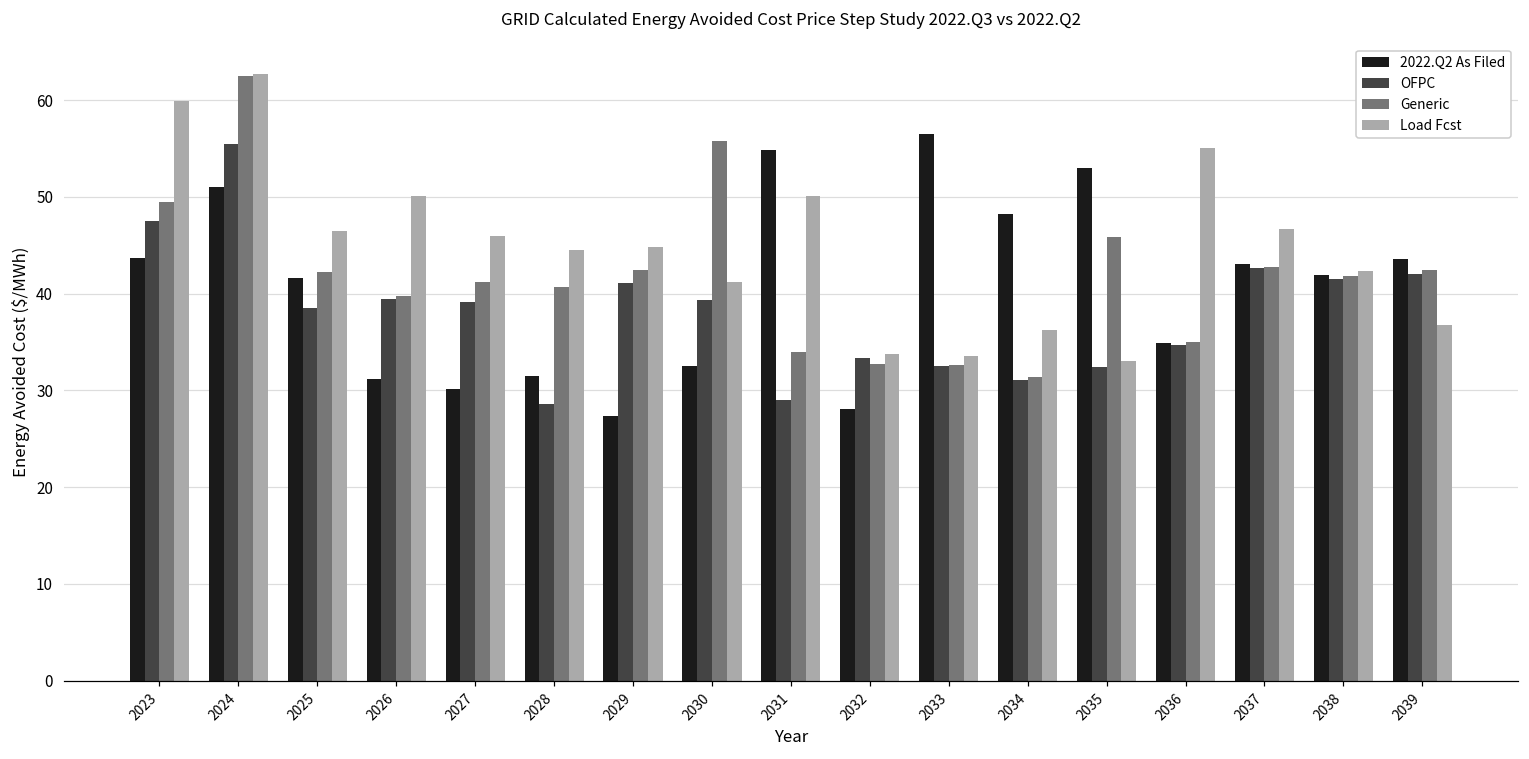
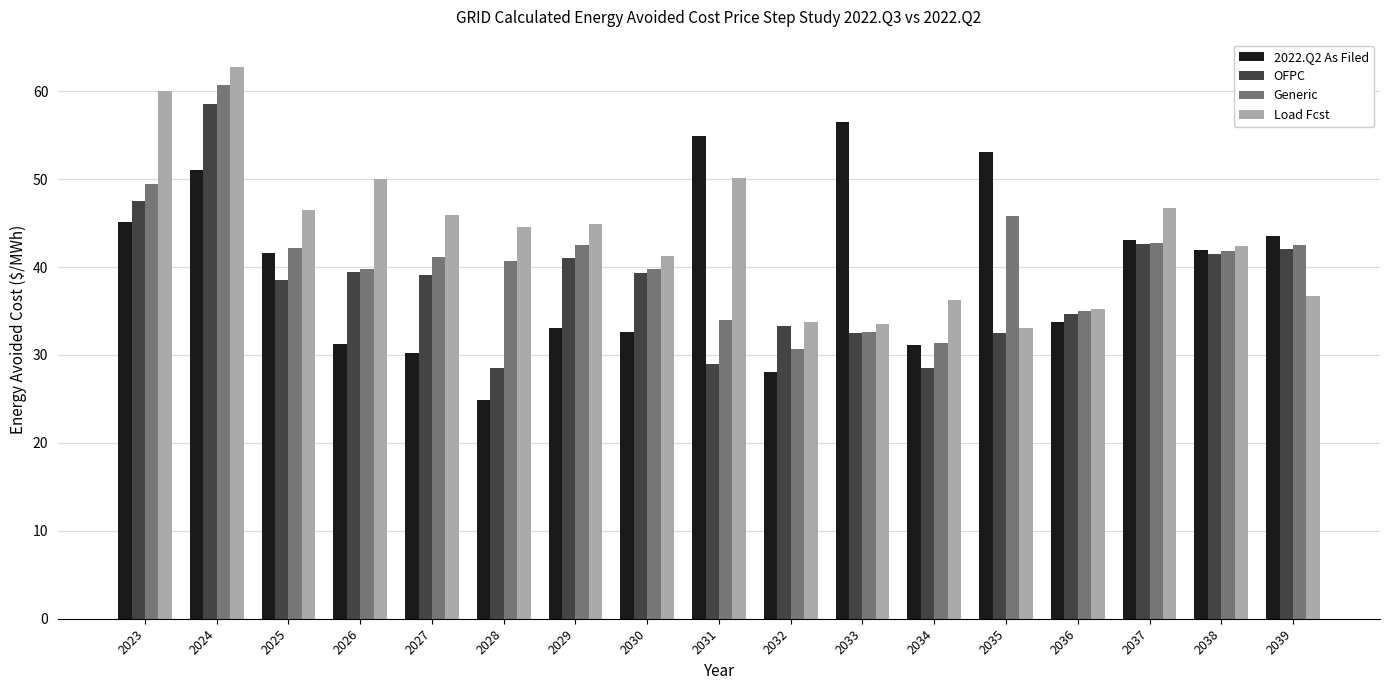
  {
    "2022.Q2 As Filed": {
-     "2023": 44,
+     "2023": 45,
      "2024": 51,
      "2025": 42,
      "2026": 31,
      "2027": 30,
-     "2028": 32,
-     "2029": 27,
+     "2028": 25,
+     "2029": 33,
      "2030": 33,
      "2031": 55,
      "2032": 28,
      "2033": 57,
-     "2034": 48,
+     "2034": 31,
      "2035": 53,
-     "2036": 35,
+     "2036": 34,
      "2037": 43,
      "2038": 42,
      "2039": 44
    },
    "OFPC": {
      "2023": 48,
-     "2024": 55,
+     "2024": 59,
      "2025": 39,
      "2026": 39,
      "2027": 39,
      "2028": 29,
      "2029": 41,
      "2030": 39,
      "2031": 29,
      "2032": 33,
      "2033": 32,
-     "2034": 31,
+     "2034": 29,
      "2035": 32,
      "2036": 35,
      "2037": 43,
      "2038": 41,
      "2039": 42
    },
    "Generic": {
      "2023": 49,
-     "2024": 63,
+     "2024": 61,
      "2025": 42,
      "2026": 40,
      "2027": 41,
      "2028": 41,
      "2029": 42,
-     "2030": 56,
+     "2030": 40,
      "2031": 34,
-     "2032": 33,
+     "2032": 31,
      "2033": 33,
      "2034": 31,
      "2035": 46,
      "2036": 35,
      "2037": 43,
      "2038": 42,
      "2039": 42
    },
    "Load Fcst": {
      "2023": 60,
      "2024": 63,
      "2025": 46,
      "2026": 50,
      "2027": 46,
      "2028": 45,
      "2029": 45,
      "2030": 41,
      "2031": 50,
      "2032": 34,
      "2033": 34,
      "2034": 36,
      "2035": 33,
-     "2036": 55,
+     "2036": 35,
      "2037": 47,
      "2038": 42,
      "2039": 37
    }
  }
